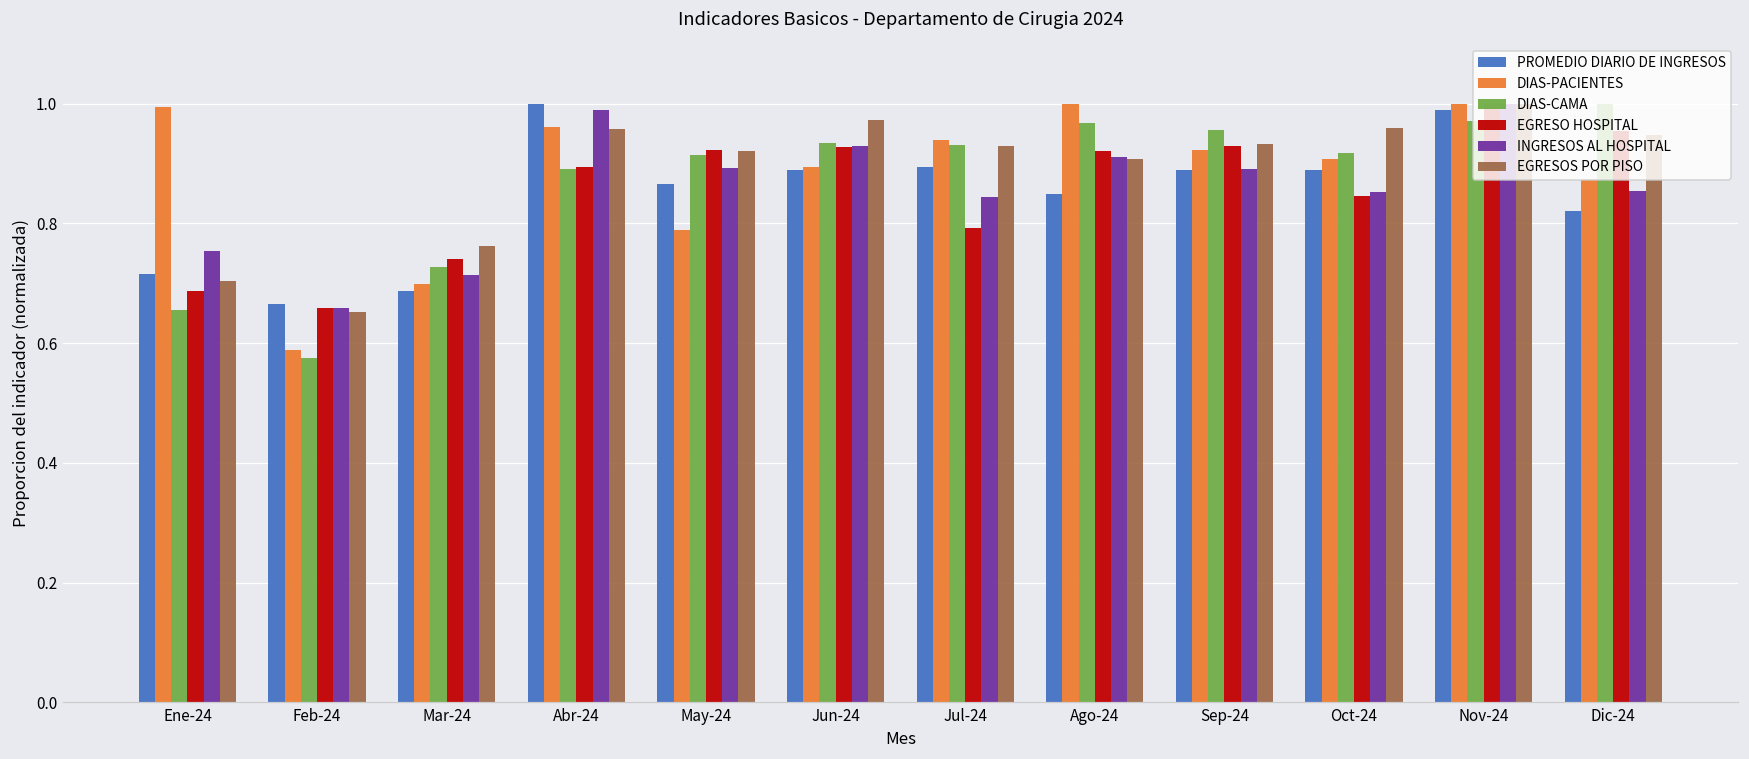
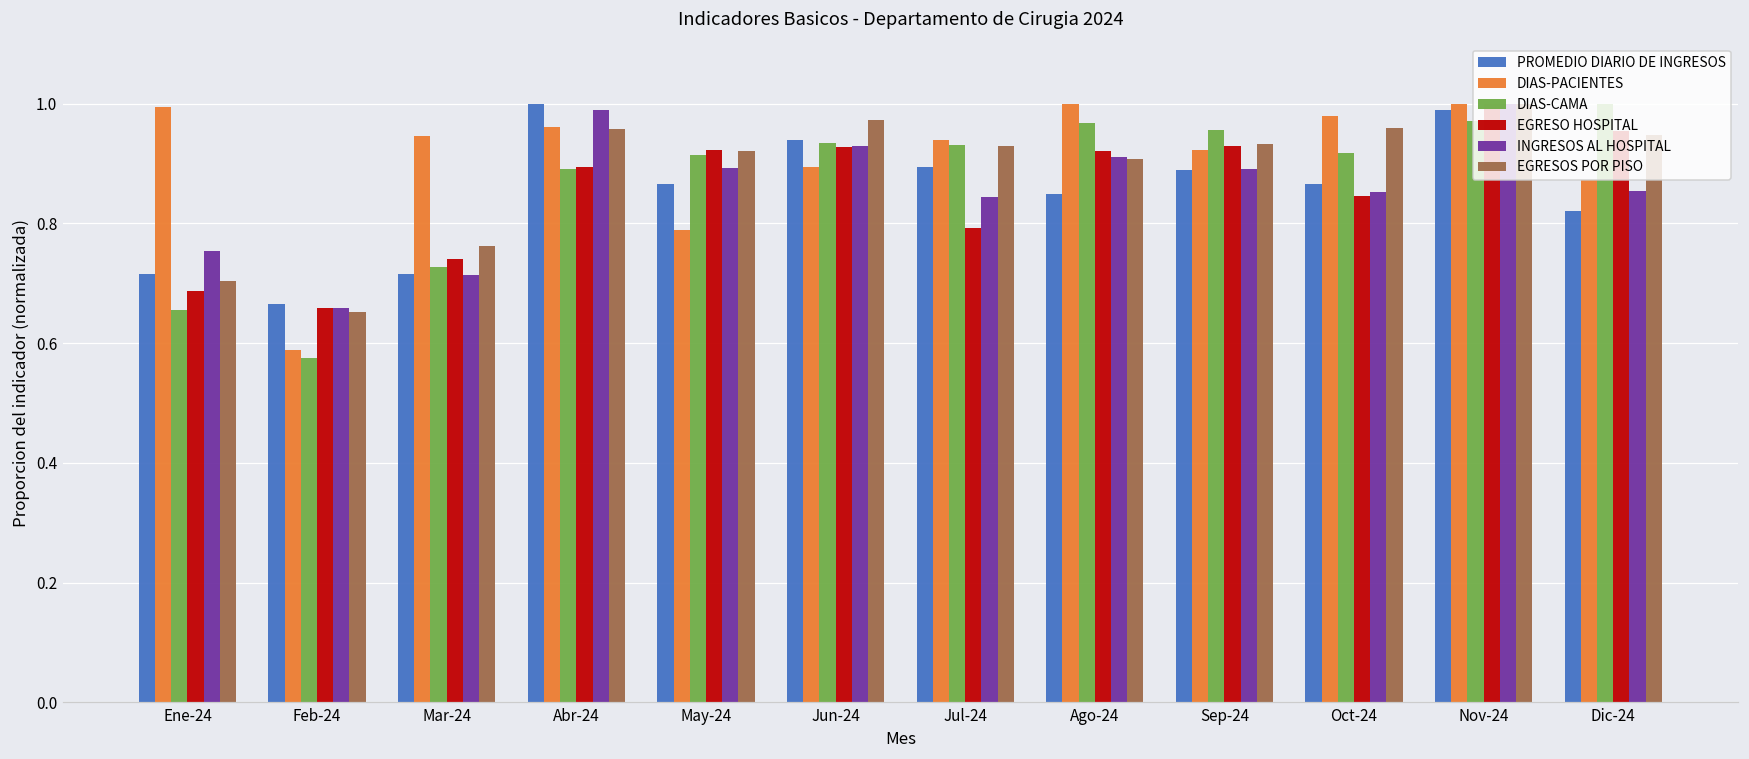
  {
    "PROMEDIO DIARIO DE INGRESOS": {
      "Ene-24": 0.72,
      "Feb-24": 0.66,
-     "Mar-24": 0.69,
+     "Mar-24": 0.72,
      "Abr-24": 1.00,
      "May-24": 0.87,
-     "Jun-24": 0.89,
+     "Jun-24": 0.94,
      "Jul-24": 0.89,
      "Ago-24": 0.85,
      "Sep-24": 0.89,
-     "Oct-24": 0.89,
+     "Oct-24": 0.87,
      "Nov-24": 0.99,
      "Dic-24": 0.82
    },
    "DIAS-PACIENTES": {
      "Ene-24": 0.99,
      "Feb-24": 0.59,
-     "Mar-24": 0.70,
+     "Mar-24": 0.95,
      "Abr-24": 0.96,
      "May-24": 0.79,
      "Jun-24": 0.89,
      "Jul-24": 0.94,
      "Ago-24": 1.00,
      "Sep-24": 0.92,
-     "Oct-24": 0.91,
+     "Oct-24": 0.98,
      "Nov-24": 1.00
    },
    "DIAS-CAMA": {
      "Ene-24": 0.66,
      "Feb-24": 0.58,
      "Mar-24": 0.73,
      "Abr-24": 0.89,
      "May-24": 0.91,
      "Jun-24": 0.93,
      "Jul-24": 0.93,
      "Ago-24": 0.97,
      "Sep-24": 0.96,
      "Oct-24": 0.92
    },
    "EGRESO HOSPITAL": {
      "Ene-24": 0.69,
      "Feb-24": 0.66,
      "Mar-24": 0.74,
      "Abr-24": 0.89,
      "May-24": 0.92,
      "Jun-24": 0.93,
      "Jul-24": 0.79,
      "Ago-24": 0.92,
      "Sep-24": 0.93,
      "Oct-24": 0.85
    },
    "INGRESOS AL HOSPITAL": {
      "Ene-24": 0.75,
      "Feb-24": 0.66,
      "Mar-24": 0.71,
      "Abr-24": 0.99,
      "May-24": 0.89,
      "Jun-24": 0.93,
      "Jul-24": 0.84,
      "Ago-24": 0.91,
      "Sep-24": 0.89,
      "Oct-24": 0.85,
      "Dic-24": 0.85
    },
    "EGRESOS POR PISO": {
      "Ene-24": 0.70,
      "Feb-24": 0.65,
      "Mar-24": 0.76,
      "Abr-24": 0.96,
      "May-24": 0.92,
      "Jun-24": 0.97,
      "Jul-24": 0.93,
      "Ago-24": 0.91,
      "Sep-24": 0.93,
      "Oct-24": 0.96
    }
  }
